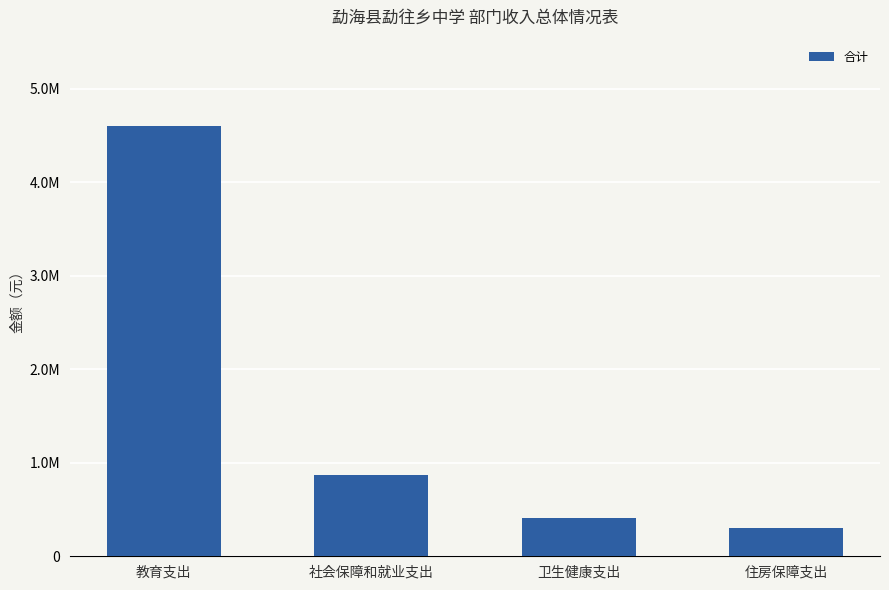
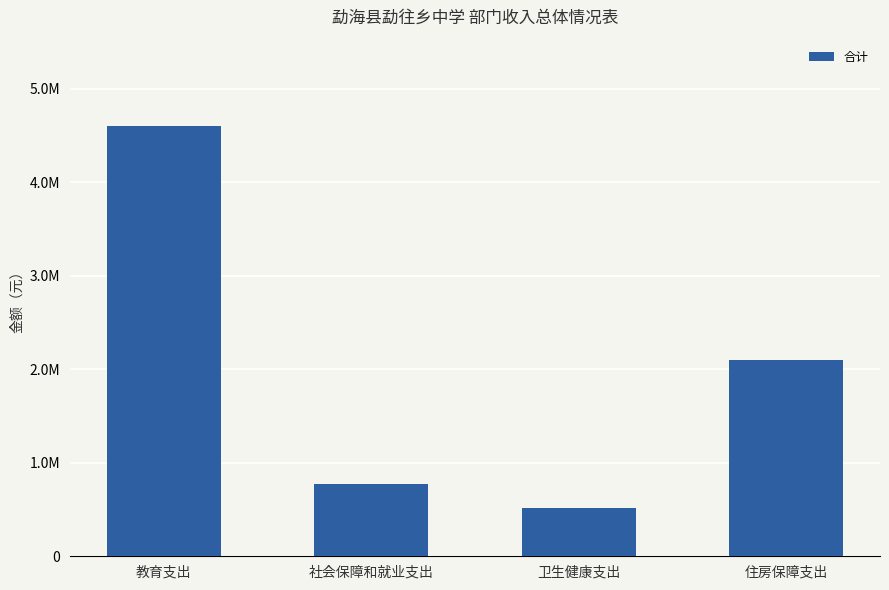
  {
    "教育支出": 4600000,
-   "社会保障和就业支出": 900000,
-   "卫生健康支出": 400000,
-   "住房保障支出": 300000
+   "社会保障和就业支出": 800000,
+   "卫生健康支出": 500000,
+   "住房保障支出": 2100000
  }
